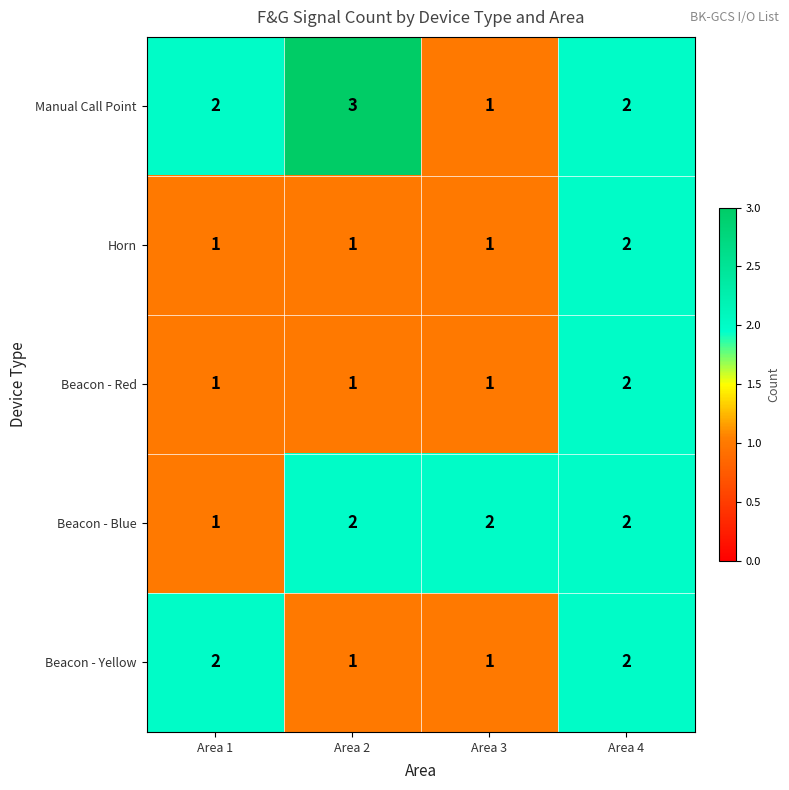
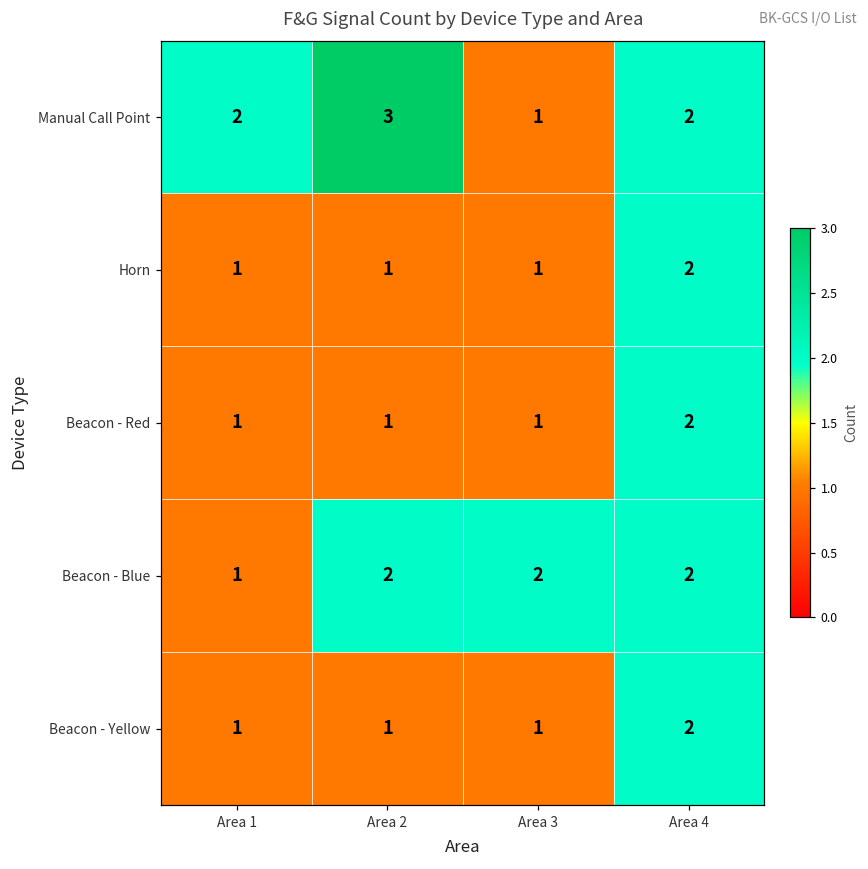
  {
    "Manual Call Point": {
      "Area 1": 2,
      "Area 2": 3,
      "Area 3": 1,
      "Area 4": 2
    },
    "Horn": {
      "Area 1": 1,
      "Area 2": 1,
      "Area 3": 1,
      "Area 4": 2
    },
    "Beacon - Red": {
      "Area 1": 1,
      "Area 2": 1,
      "Area 3": 1,
      "Area 4": 2
    },
    "Beacon - Blue": {
      "Area 1": 1,
      "Area 2": 2,
      "Area 3": 2,
      "Area 4": 2
    },
    "Beacon - Yellow": {
-     "Area 1": 2,
+     "Area 1": 1,
      "Area 2": 1,
      "Area 3": 1,
      "Area 4": 2
    }
  }
